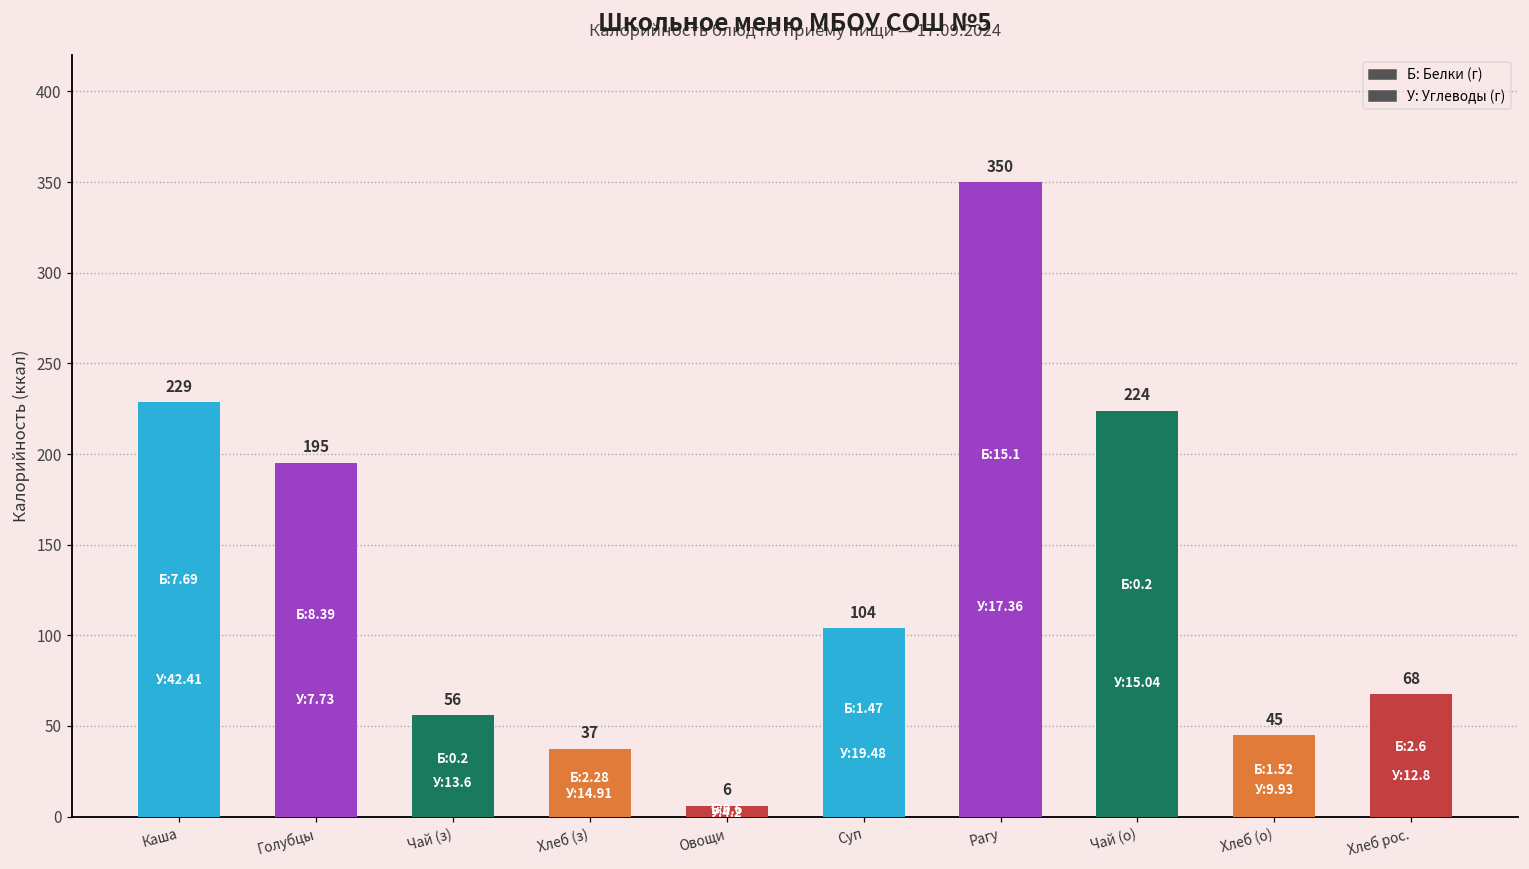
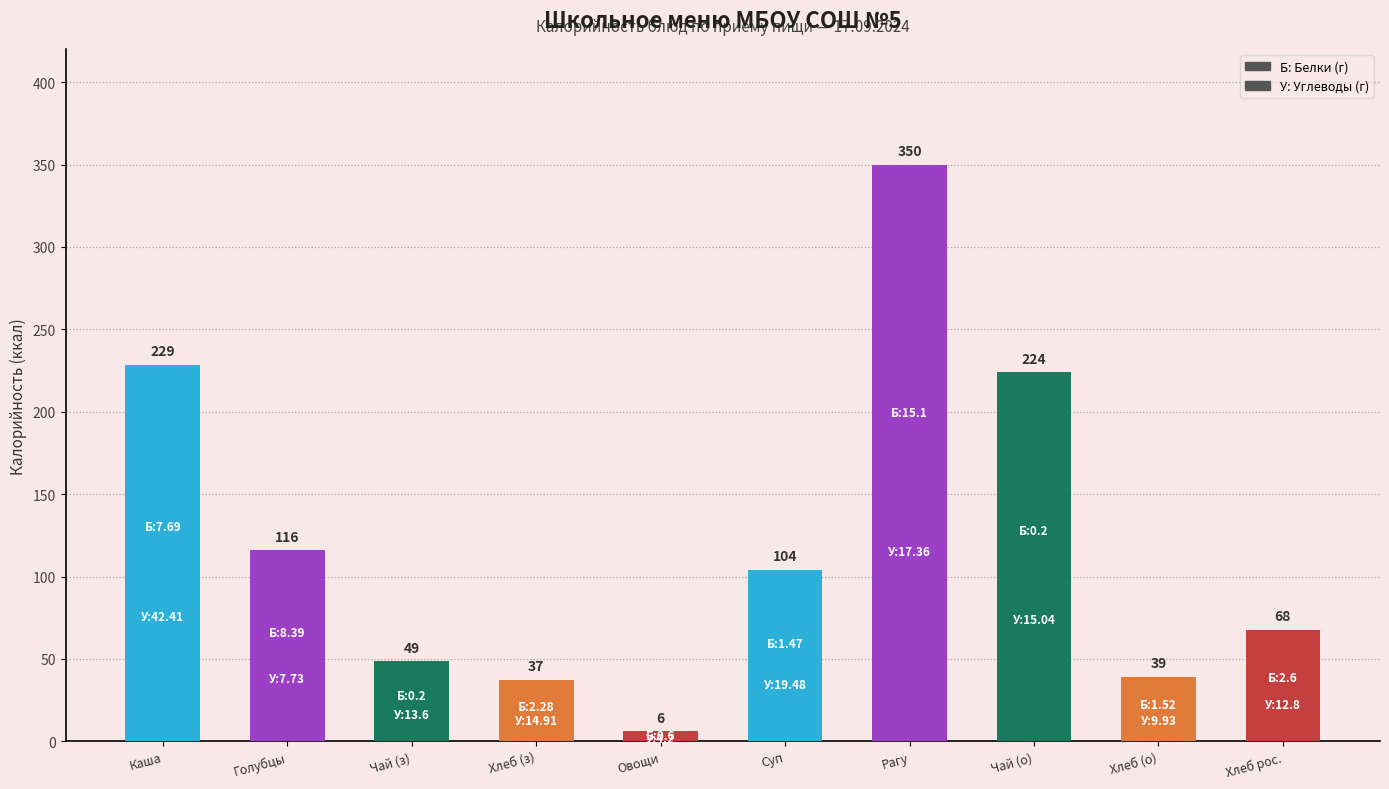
  {
    "Каша": 229,
-   "Голубцы": 195,
-   "Чай (з)": 56,
+   "Голубцы": 116,
+   "Чай (з)": 49,
    "Хлеб (з)": 37,
    "Овощи": 6,
    "Суп": 104,
    "Рагу": 350,
    "Чай (о)": 224,
-   "Хлеб (о)": 45,
+   "Хлеб (о)": 39,
    "Хлеб рос.": 68
  }
